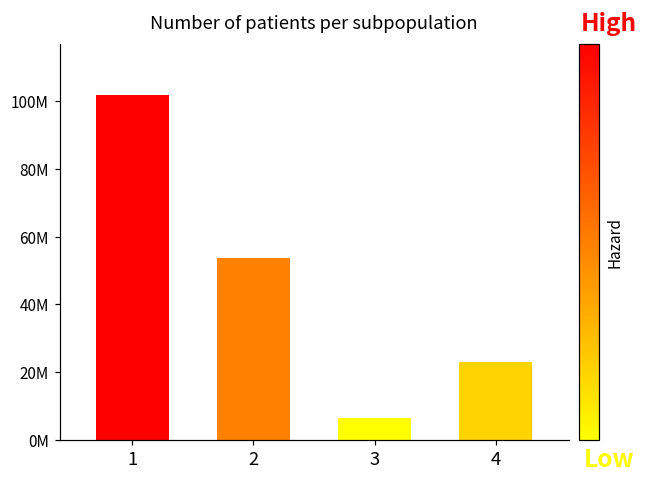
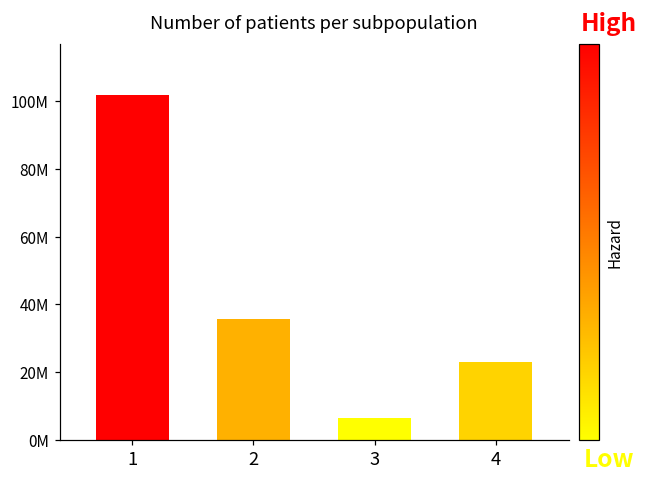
  {
    "1": 102000000,
-   "2": 54000000,
+   "2": 36000000,
    "3": 6000000,
    "4": 23000000
  }
